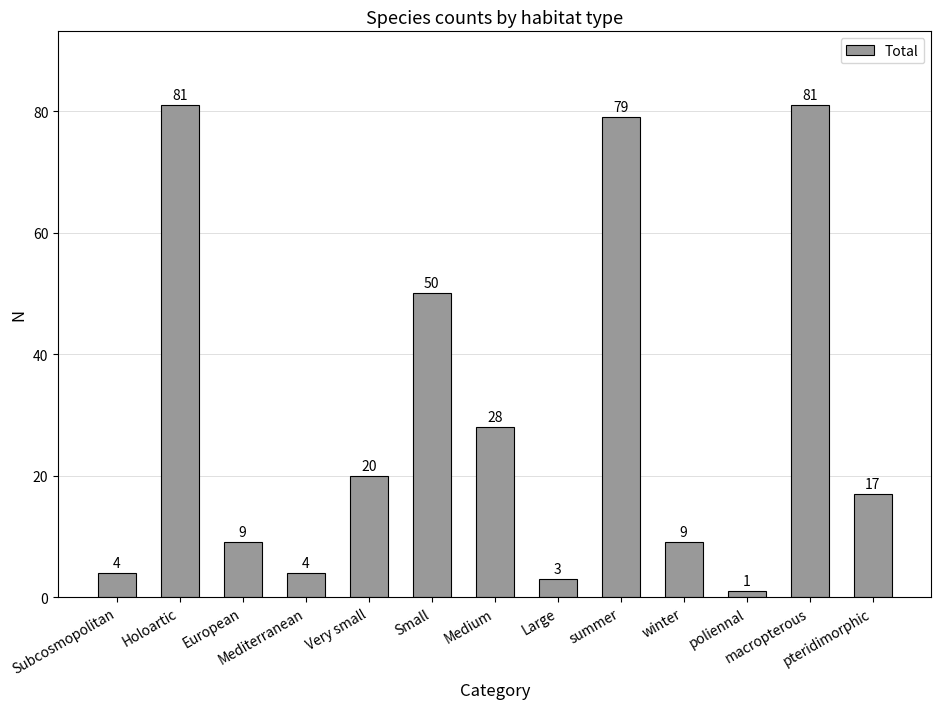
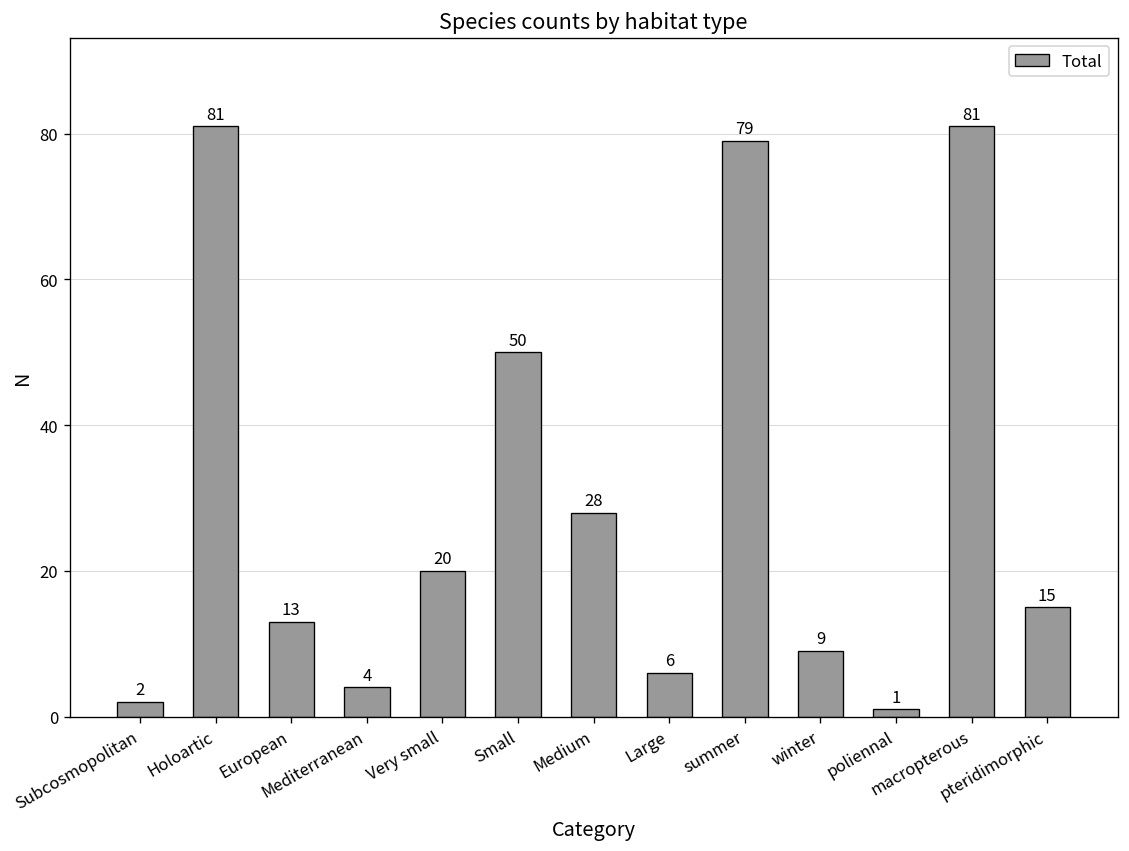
  {
-   "Subcosmopolitan": 4,
+   "Subcosmopolitan": 2,
    "Holoartic": 81,
-   "European": 9,
+   "European": 13,
    "Mediterranean": 4,
    "Very small": 20,
    "Small": 50,
    "Medium": 28,
-   "Large": 3,
+   "Large": 6,
    "summer": 79,
    "winter": 9,
    "poliennal": 1,
    "macropterous": 81,
-   "pteridimorphic": 17
+   "pteridimorphic": 15
  }
